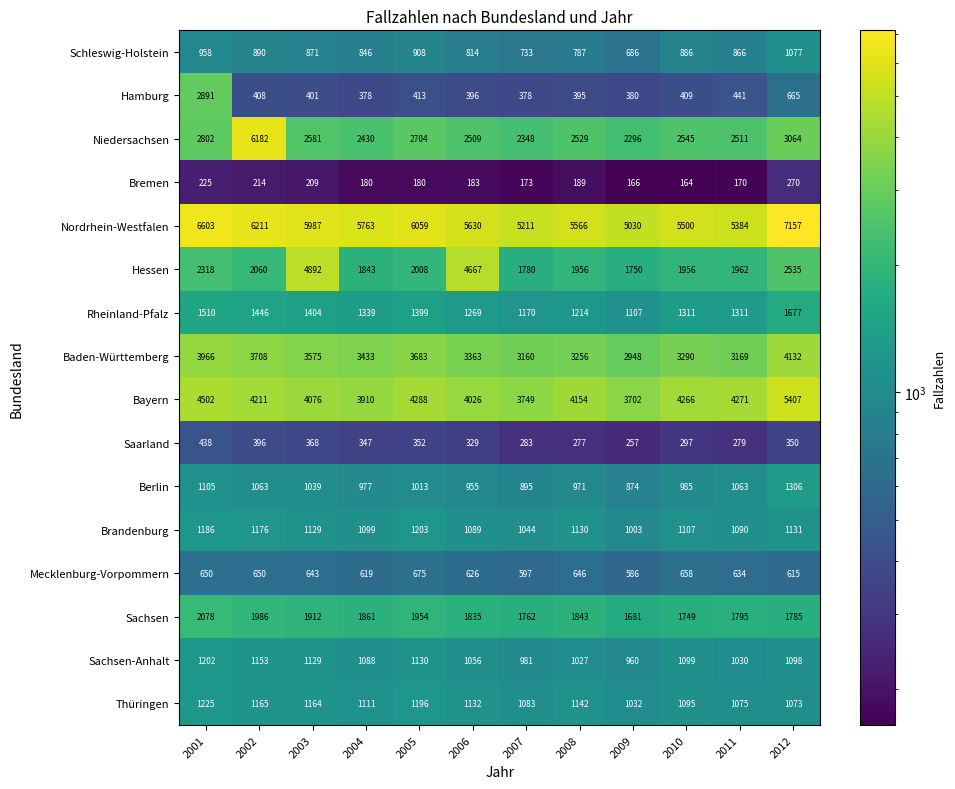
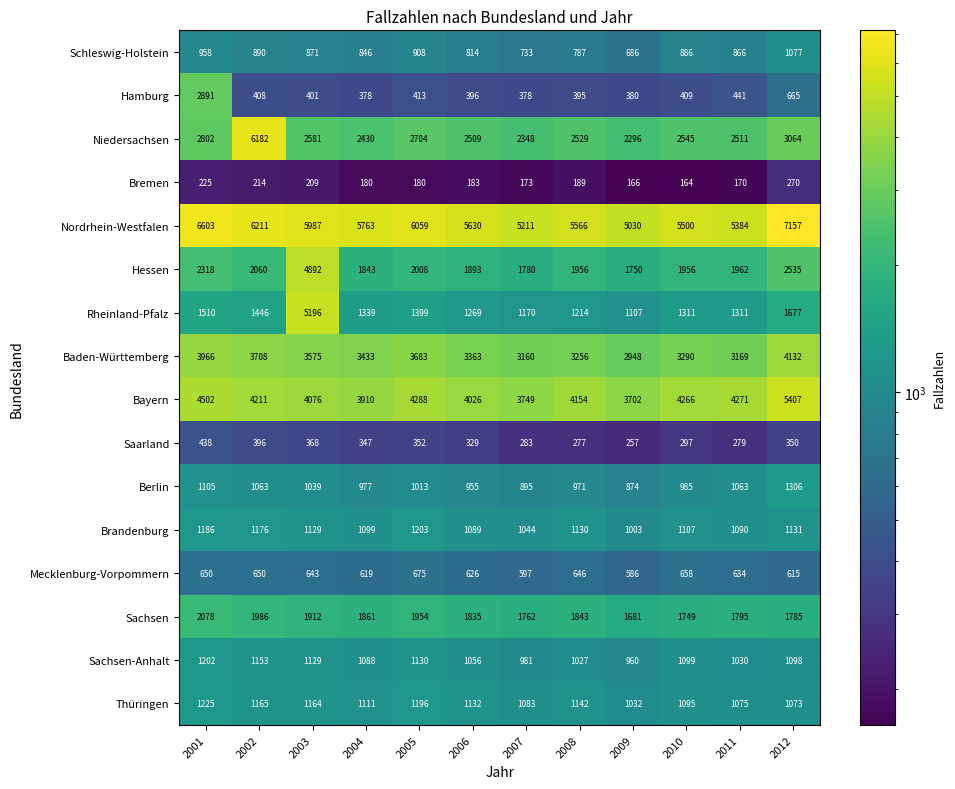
  {
    "Schleswig-Holstein": {
      "2001": 958,
      "2002": 890,
      "2003": 871,
      "2004": 846,
      "2005": 908,
      "2006": 814,
      "2007": 733,
      "2008": 787,
      "2009": 686,
      "2010": 886,
      "2011": 866,
      "2012": 1077
    },
    "Hamburg": {
      "2001": 2891,
      "2002": 408,
      "2003": 401,
      "2004": 378,
      "2005": 413,
      "2006": 396,
      "2007": 378,
      "2008": 395,
      "2009": 380,
      "2010": 409,
      "2011": 441,
      "2012": 665
    },
    "Niedersachsen": {
      "2001": 2802,
      "2002": 6182,
      "2003": 2581,
      "2004": 2430,
      "2005": 2704,
      "2006": 2509,
      "2007": 2348,
      "2008": 2529,
      "2009": 2296,
      "2010": 2545,
      "2011": 2511,
      "2012": 3064
    },
    "Bremen": {
      "2001": 225,
      "2002": 214,
      "2003": 209,
      "2004": 180,
      "2005": 180,
      "2006": 183,
      "2007": 173,
      "2008": 189,
      "2009": 166,
      "2010": 164,
      "2011": 170,
      "2012": 270
    },
    "Nordrhein-Westfalen": {
      "2001": 6603,
      "2002": 6211,
      "2003": 5987,
      "2004": 5763,
      "2005": 6059,
      "2006": 5630,
      "2007": 5211,
      "2008": 5566,
      "2009": 5030,
      "2010": 5500,
      "2011": 5384,
      "2012": 7157
    },
    "Hessen": {
      "2001": 2318,
      "2002": 2060,
      "2003": 4892,
      "2004": 1843,
      "2005": 2008,
-     "2006": 4667,
+     "2006": 1893,
      "2007": 1780,
      "2008": 1956,
      "2009": 1750,
      "2010": 1956,
      "2011": 1962,
      "2012": 2535
    },
    "Rheinland-Pfalz": {
      "2001": 1510,
      "2002": 1446,
-     "2003": 1404,
+     "2003": 5196,
      "2004": 1339,
      "2005": 1399,
      "2006": 1269,
      "2007": 1170,
      "2008": 1214,
      "2009": 1107,
      "2010": 1311,
      "2011": 1311,
      "2012": 1677
    },
    "Baden-Württemberg": {
      "2001": 3966,
      "2002": 3708,
      "2003": 3575,
      "2004": 3433,
      "2005": 3683,
      "2006": 3363,
      "2007": 3160,
      "2008": 3256,
      "2009": 2948,
      "2010": 3290,
      "2011": 3169,
      "2012": 4132
    },
    "Bayern": {
      "2001": 4502,
      "2002": 4211,
      "2003": 4076,
      "2004": 3910,
      "2005": 4288,
      "2006": 4026,
      "2007": 3749,
      "2008": 4154,
      "2009": 3702,
      "2010": 4266,
      "2011": 4271,
      "2012": 5407
    },
    "Saarland": {
      "2001": 438,
      "2002": 396,
      "2003": 368,
      "2004": 347,
      "2005": 352,
      "2006": 329,
      "2007": 283,
      "2008": 277,
      "2009": 257,
      "2010": 297,
      "2011": 279,
      "2012": 350
    },
    "Berlin": {
      "2001": 1105,
      "2002": 1063,
      "2003": 1039,
      "2004": 977,
      "2005": 1013,
      "2006": 955,
      "2007": 895,
      "2008": 971,
      "2009": 874,
      "2010": 985,
      "2011": 1063,
      "2012": 1306
    },
    "Brandenburg": {
      "2001": 1186,
      "2002": 1176,
      "2003": 1129,
      "2004": 1099,
      "2005": 1203,
      "2006": 1089,
      "2007": 1044,
      "2008": 1130,
      "2009": 1003,
      "2010": 1107,
      "2011": 1090,
      "2012": 1131
    },
    "Mecklenburg-Vorpommern": {
      "2001": 650,
      "2002": 650,
      "2003": 643,
      "2004": 619,
      "2005": 675,
      "2006": 626,
      "2007": 597,
      "2008": 646,
      "2009": 586,
      "2010": 658,
      "2011": 634,
      "2012": 615
    },
    "Sachsen": {
      "2001": 2078,
      "2002": 1986,
      "2003": 1912,
      "2004": 1861,
      "2005": 1954,
      "2006": 1835,
      "2007": 1762,
      "2008": 1843,
      "2009": 1681,
      "2010": 1749,
      "2011": 1795,
      "2012": 1785
    },
    "Sachsen-Anhalt": {
      "2001": 1202,
      "2002": 1153,
      "2003": 1129,
      "2004": 1088,
      "2005": 1130,
      "2006": 1056,
      "2007": 981,
      "2008": 1027,
      "2009": 960,
      "2010": 1099,
      "2011": 1030,
      "2012": 1098
    },
    "Thüringen": {
      "2001": 1225,
      "2002": 1165,
      "2003": 1164,
      "2004": 1111,
      "2005": 1196,
      "2006": 1132,
      "2007": 1083,
      "2008": 1142,
      "2009": 1032,
      "2010": 1095,
      "2011": 1075,
      "2012": 1073
    }
  }
